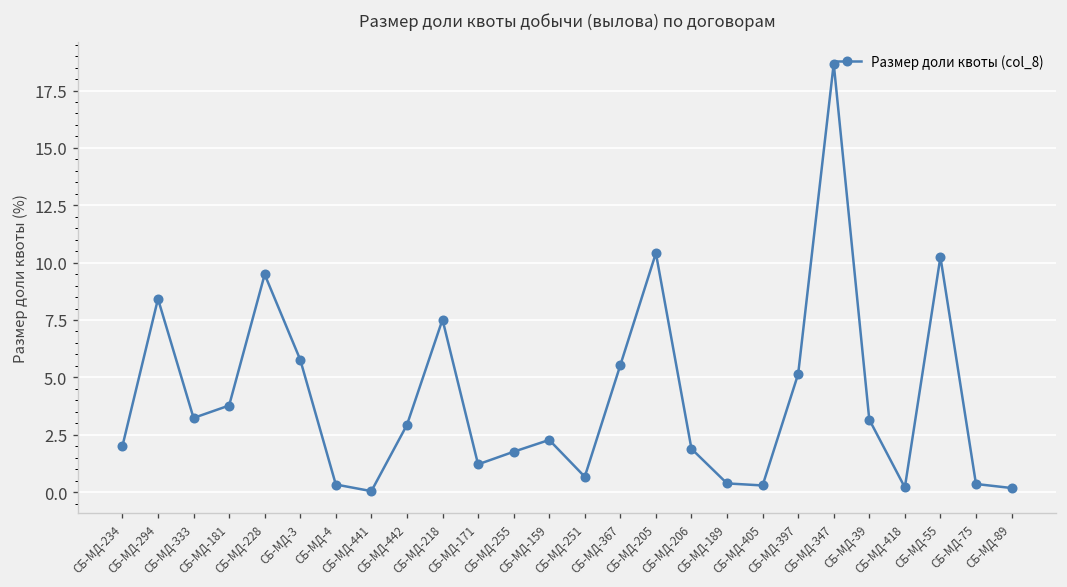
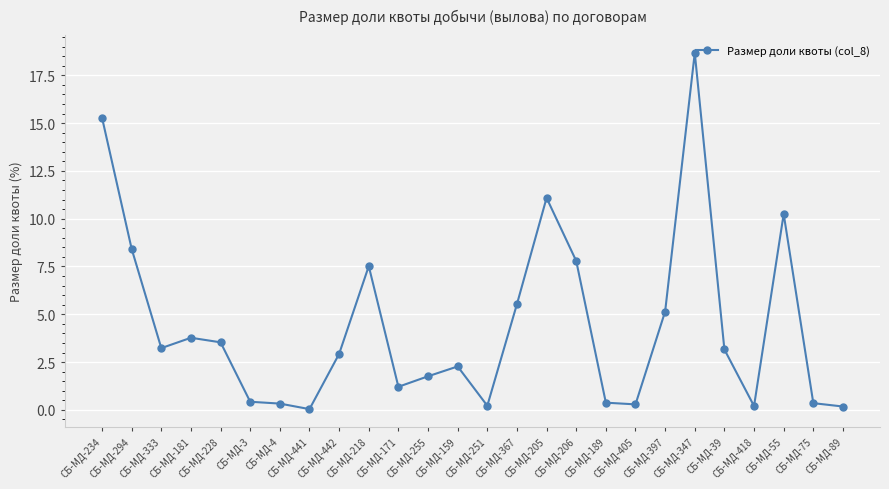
  {
-   "СБ-МД-234": 2.0,
+   "СБ-МД-234": 15.3,
    "СБ-МД-294": 8.4,
    "СБ-МД-333": 3.2,
    "СБ-МД-181": 3.8,
-   "СБ-МД-228": 9.5,
-   "СБ-МД-3": 5.8,
+   "СБ-МД-228": 3.5,
+   "СБ-МД-3": 0.4,
    "СБ-МД-4": 0.3,
    "СБ-МД-441": 0.0,
    "СБ-МД-442": 2.9,
    "СБ-МД-218": 7.5,
    "СБ-МД-171": 1.2,
    "СБ-МД-255": 1.8,
    "СБ-МД-159": 2.3,
-   "СБ-МД-251": 0.7,
+   "СБ-МД-251": 0.2,
    "СБ-МД-367": 5.5,
-   "СБ-МД-205": 10.4,
-   "СБ-МД-206": 1.9,
+   "СБ-МД-205": 11.1,
+   "СБ-МД-206": 7.8,
    "СБ-МД-189": 0.4,
    "СБ-МД-405": 0.3,
    "СБ-МД-397": 5.1,
    "СБ-МД-347": 18.7,
    "СБ-МД-39": 3.2,
    "СБ-МД-418": 0.2,
    "СБ-МД-55": 10.2,
    "СБ-МД-75": 0.4,
    "СБ-МД-89": 0.2
  }
